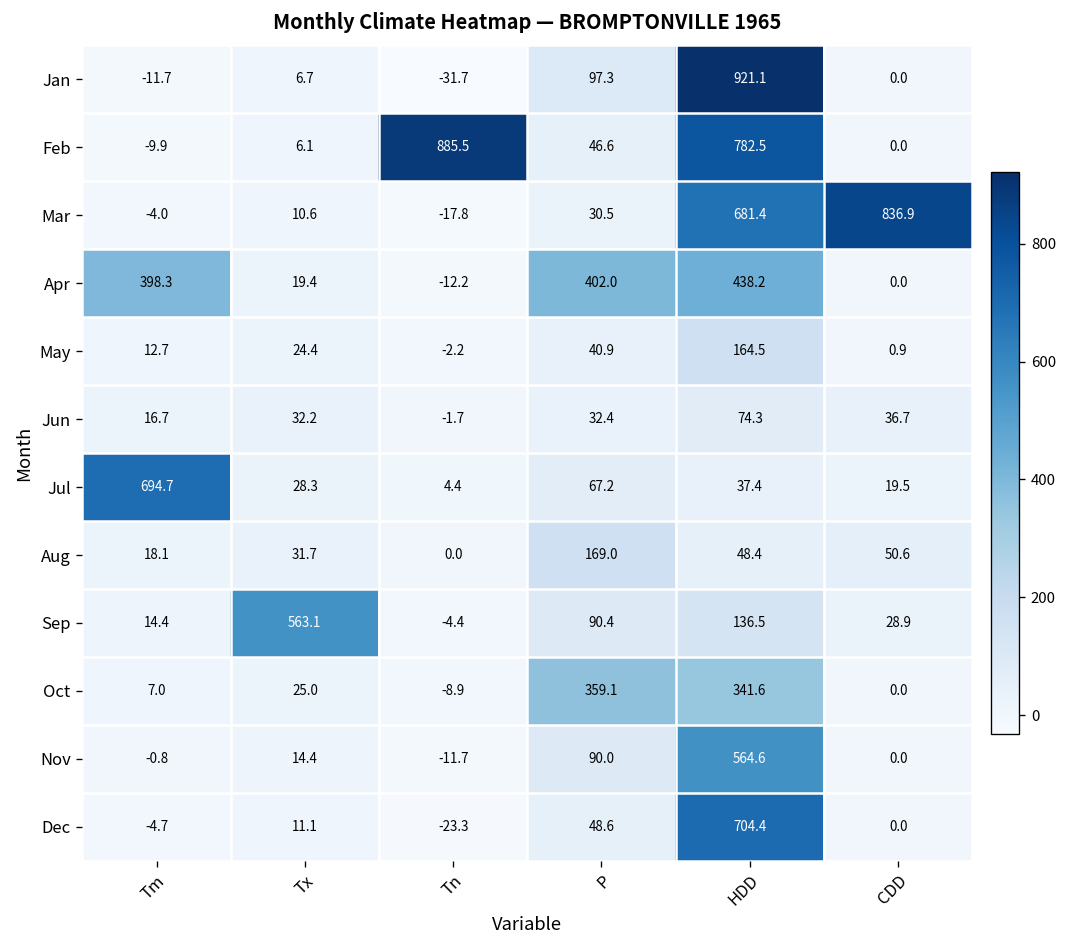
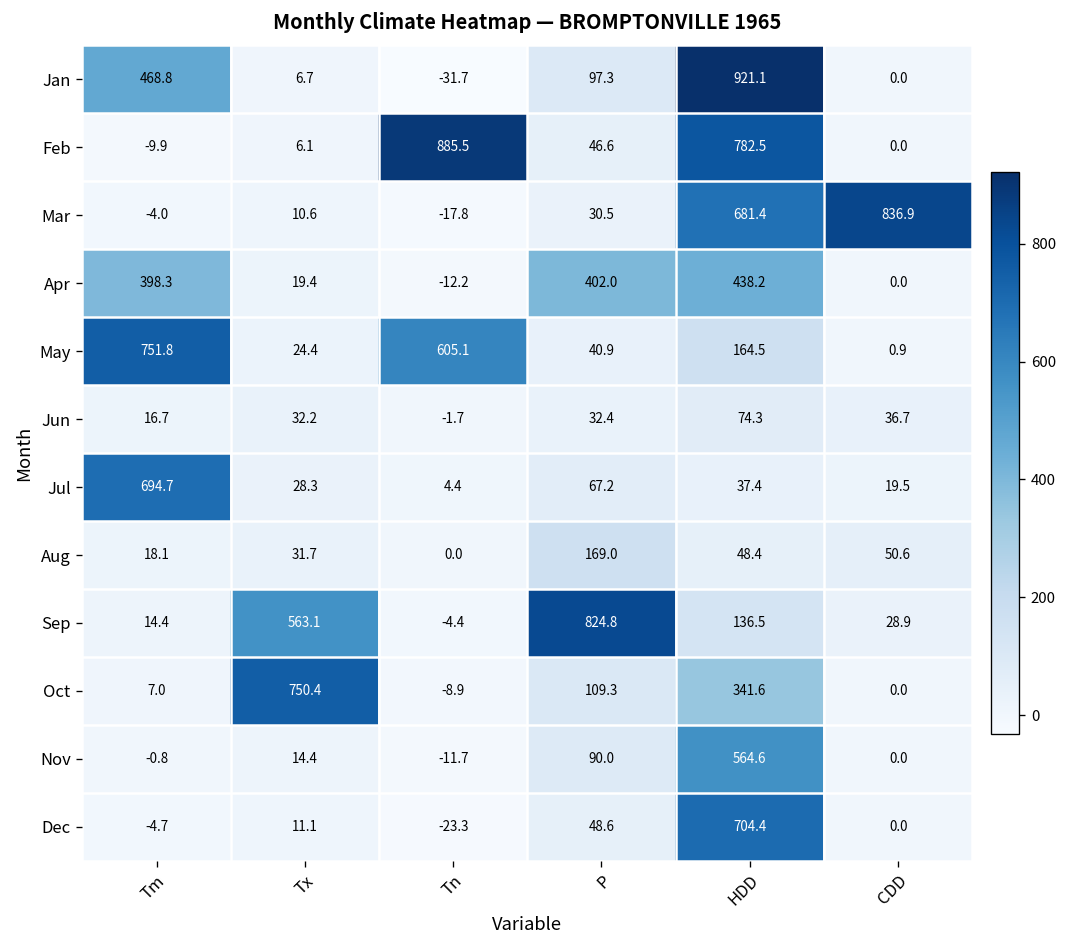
  {
    "Jan": {
-     "Tm": -11.7,
+     "Tm": 468.8,
      "Tx": 6.7,
      "Tn": -31.7,
      "P": 97.3,
      "HDD": 921.1,
      "CDD": 0.0
    },
    "Feb": {
      "Tm": -9.9,
      "Tx": 6.1,
      "Tn": 885.5,
      "P": 46.6,
      "HDD": 782.5,
      "CDD": 0.0
    },
    "Mar": {
      "Tm": -4.0,
      "Tx": 10.6,
      "Tn": -17.8,
      "P": 30.5,
      "HDD": 681.4,
      "CDD": 836.9
    },
    "Apr": {
      "Tm": 398.3,
      "Tx": 19.4,
      "Tn": -12.2,
      "P": 402.0,
      "HDD": 438.2,
      "CDD": 0.0
    },
    "May": {
-     "Tm": 12.7,
+     "Tm": 751.8,
      "Tx": 24.4,
-     "Tn": -2.2,
+     "Tn": 605.1,
      "P": 40.9,
      "HDD": 164.5,
      "CDD": 0.9
    },
    "Jun": {
      "Tm": 16.7,
      "Tx": 32.2,
      "Tn": -1.7,
      "P": 32.4,
      "HDD": 74.3,
      "CDD": 36.7
    },
    "Jul": {
      "Tm": 694.7,
      "Tx": 28.3,
      "Tn": 4.4,
      "P": 67.2,
      "HDD": 37.4,
      "CDD": 19.5
    },
    "Aug": {
      "Tm": 18.1,
      "Tx": 31.7,
      "Tn": 0.0,
      "P": 169.0,
      "HDD": 48.4,
      "CDD": 50.6
    },
    "Sep": {
      "Tm": 14.4,
      "Tx": 563.1,
      "Tn": -4.4,
-     "P": 90.4,
+     "P": 824.8,
      "HDD": 136.5,
      "CDD": 28.9
    },
    "Oct": {
      "Tm": 7.0,
-     "Tx": 25.0,
+     "Tx": 750.4,
      "Tn": -8.9,
-     "P": 359.1,
+     "P": 109.3,
      "HDD": 341.6,
      "CDD": 0.0
    },
    "Nov": {
      "Tm": -0.8,
      "Tx": 14.4,
      "Tn": -11.7,
      "P": 90.0,
      "HDD": 564.6,
      "CDD": 0.0
    },
    "Dec": {
      "Tm": -4.7,
      "Tx": 11.1,
      "Tn": -23.3,
      "P": 48.6,
      "HDD": 704.4,
      "CDD": 0.0
    }
  }
